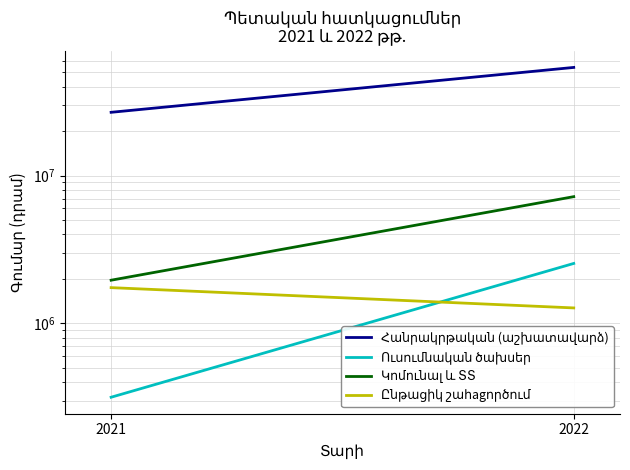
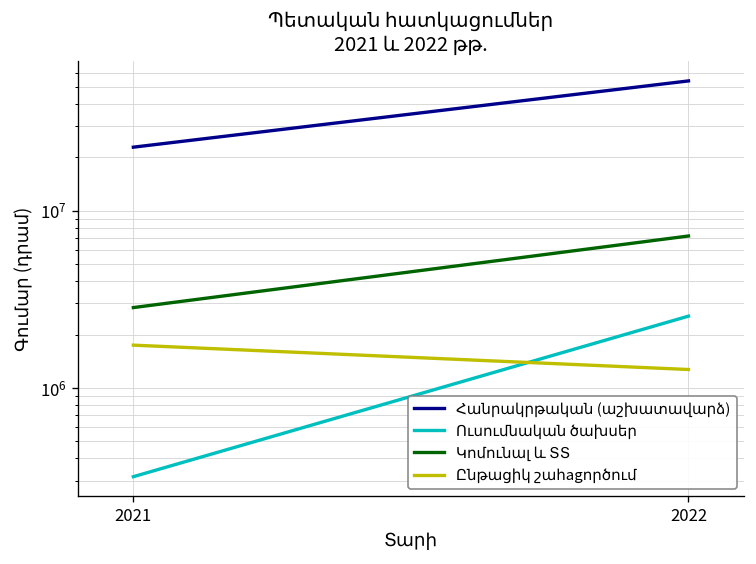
  {
    "Հանրակրթական (աշխատավարձ)": {
-     "2021": 27000000,
+     "2021": 23000000,
      "2022": 54000000
    },
    "Ուսումնական ծախսեր": {
      "2021": 320000,
      "2022": 2500000
    },
    "Կոմունալ և ՏՏ": {
-     "2021": 2000000,
+     "2021": 2800000,
      "2022": 7000000
    },
    "Ընթացիկ շահagործում": {
      "2021": 1700000,
      "2022": 1300000
    }
  }
